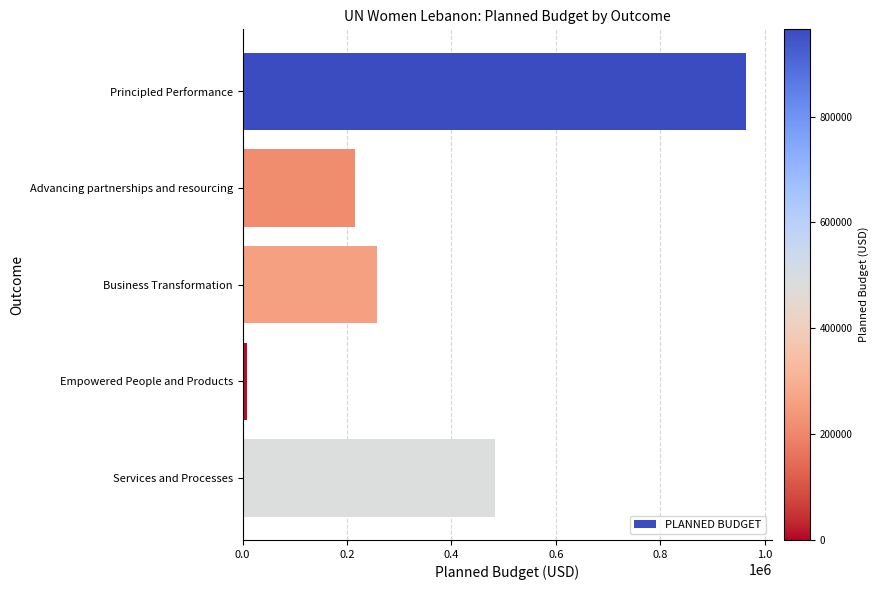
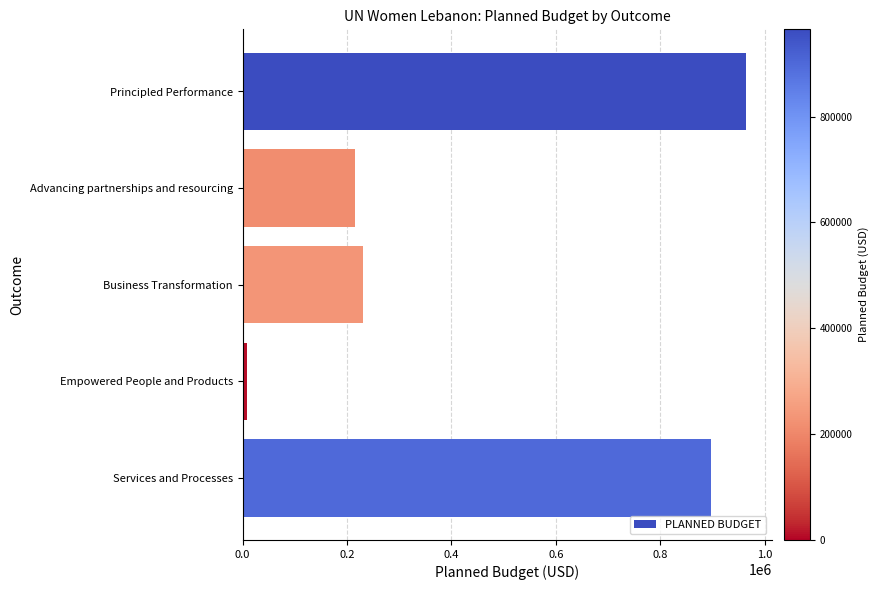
  {
    "Principled Performance": 960000,
    "Advancing partnerships and resourcing": 210000,
-   "Business Transformation": 260000,
+   "Business Transformation": 230000,
    "Empowered People and Products": 10000,
-   "Services and Processes": 480000
+   "Services and Processes": 900000
  }
